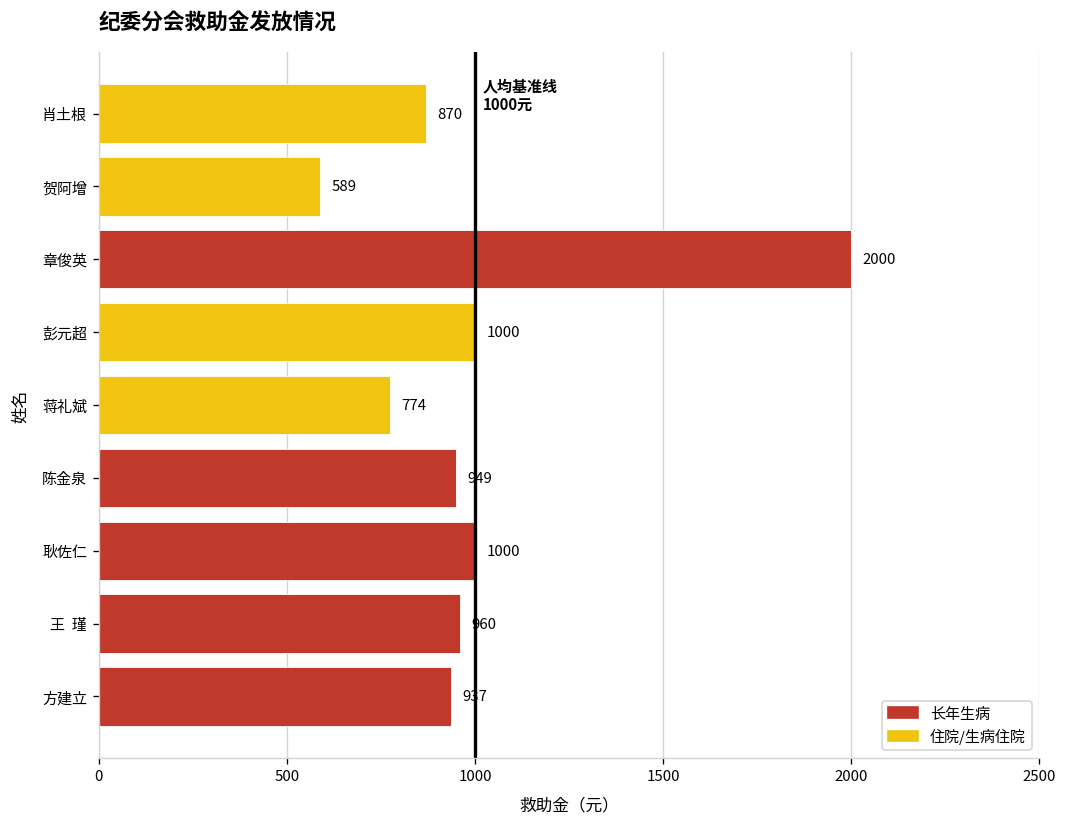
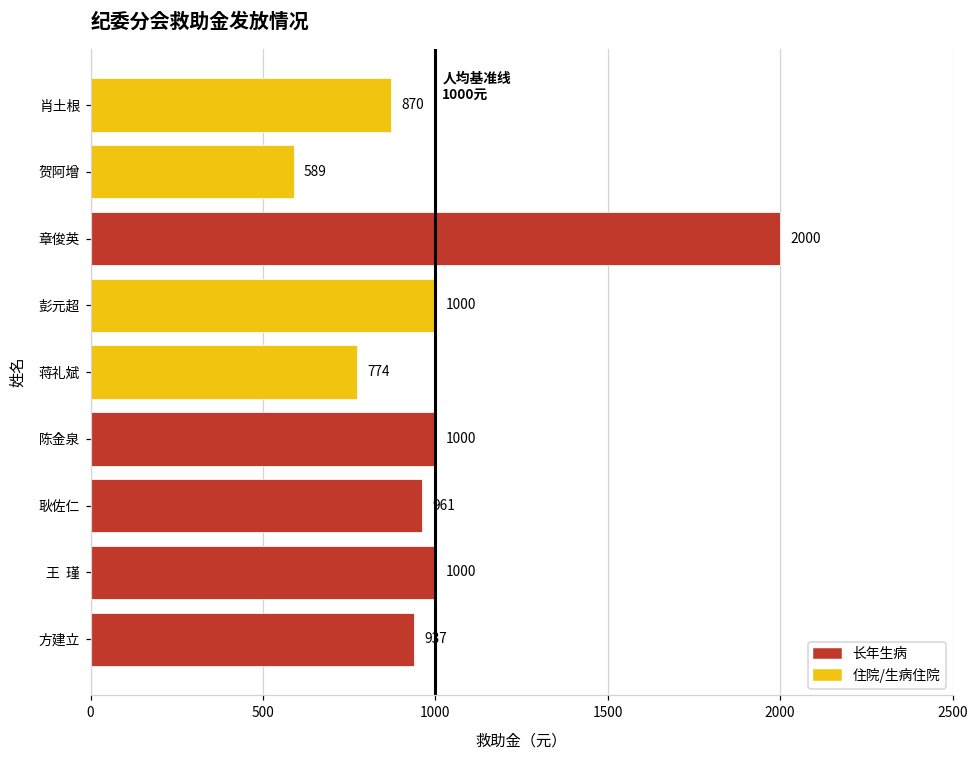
  {
    "肖土根": 870,
    "贺阿增": 589,
    "章俊英": 2000,
    "彭元超": 1000,
    "蒋礼斌": 774,
-   "陈金泉": 949,
-   "耿佐仁": 1000,
-   "王 瑾": 960,
+   "陈金泉": 1000,
+   "耿佐仁": 961,
+   "王 瑾": 1000,
    "方建立": 937
  }
